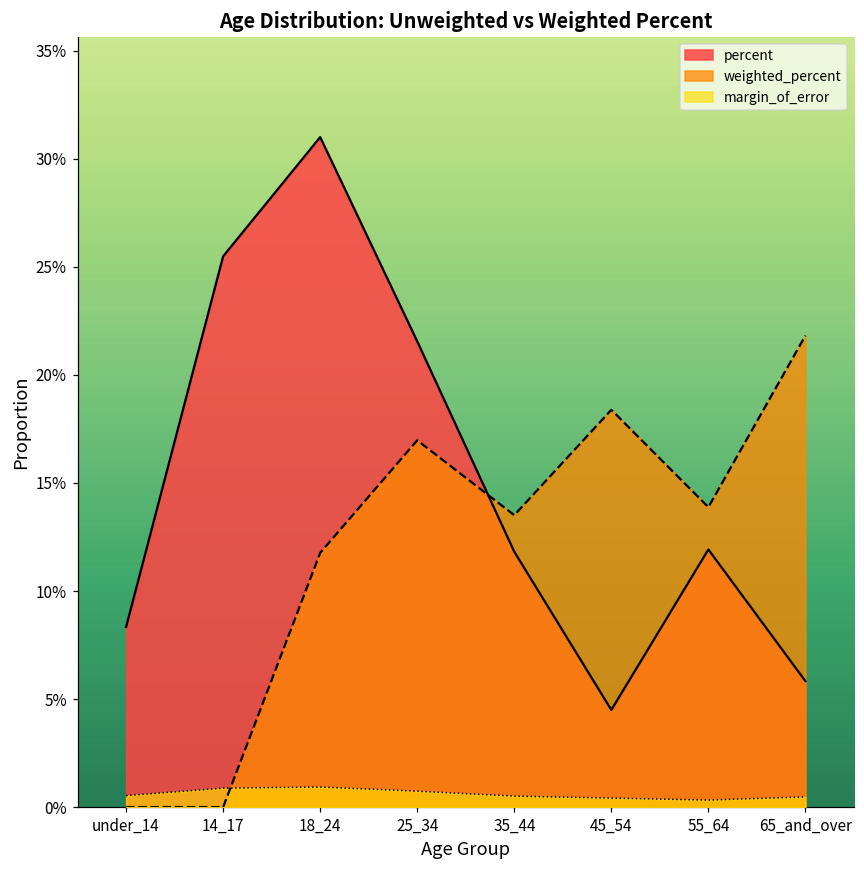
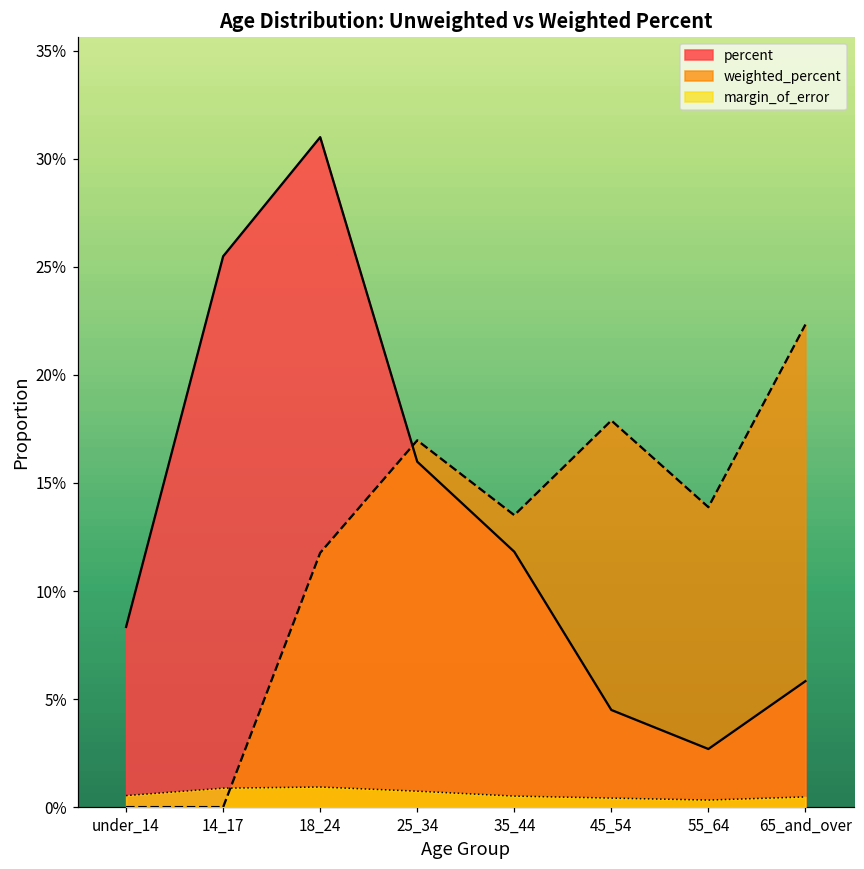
  {
    "percent": {
      "under_14": "8.3%",
      "14_17": "25.5%",
      "18_24": "31.0%",
-     "25_34": "21.6%",
+     "25_34": "16.0%",
      "35_44": "11.8%",
      "45_54": "4.5%",
-     "55_64": "11.9%",
+     "55_64": "2.7%",
      "65_and_over": "5.8%"
    },
    "weighted_percent": {
      "under_14": "0.0%",
      "14_17": "0.0%",
      "18_24": "11.8%",
      "25_34": "17.0%",
      "35_44": "13.5%",
-     "45_54": "18.4%",
+     "45_54": "17.9%",
      "55_64": "13.9%",
-     "65_and_over": "21.8%"
+     "65_and_over": "22.3%"
    },
    "margin_of_error": {
      "under_14": "0.5%",
      "14_17": "0.9%",
      "18_24": "0.9%",
      "25_34": "0.7%",
      "35_44": "0.5%",
      "45_54": "0.4%",
      "55_64": "0.3%",
      "65_and_over": "0.5%"
    }
  }
